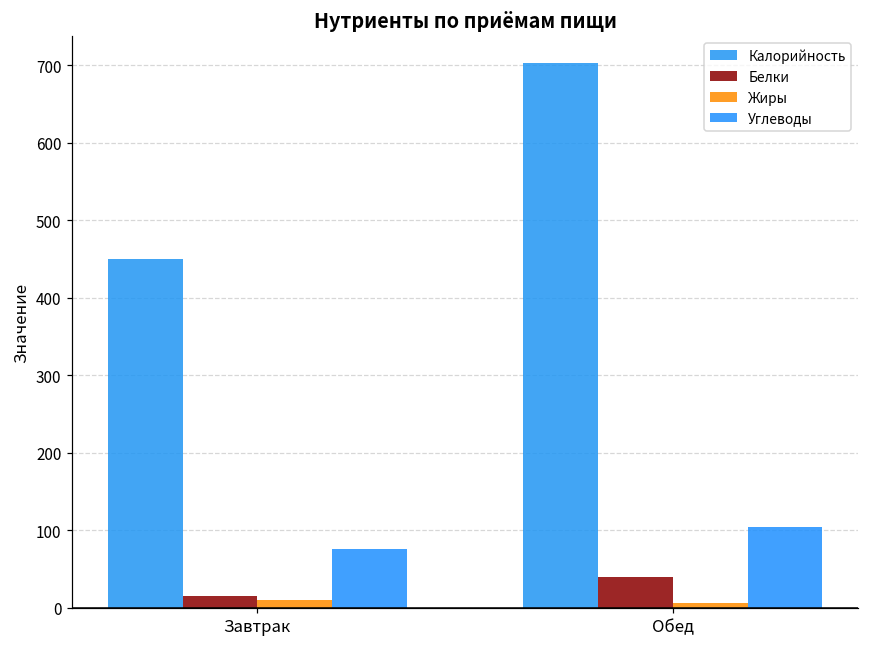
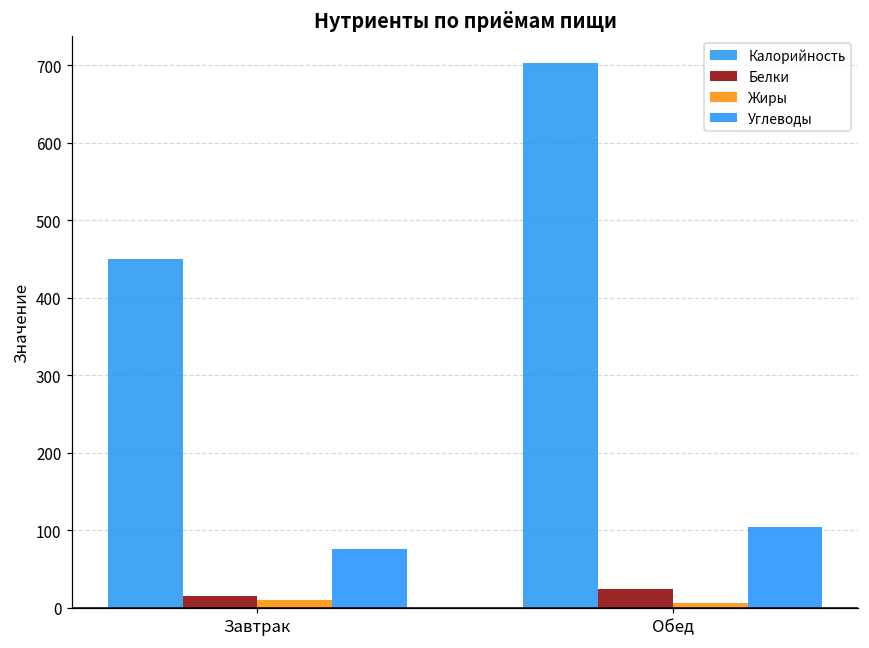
  {
    "Белки": {
      "Завтрак": 20,
-     "Обед": 40
+     "Обед": 20
    },
    "Жиры": {
      "Завтрак": 10,
      "Обед": 10
    }
  }
